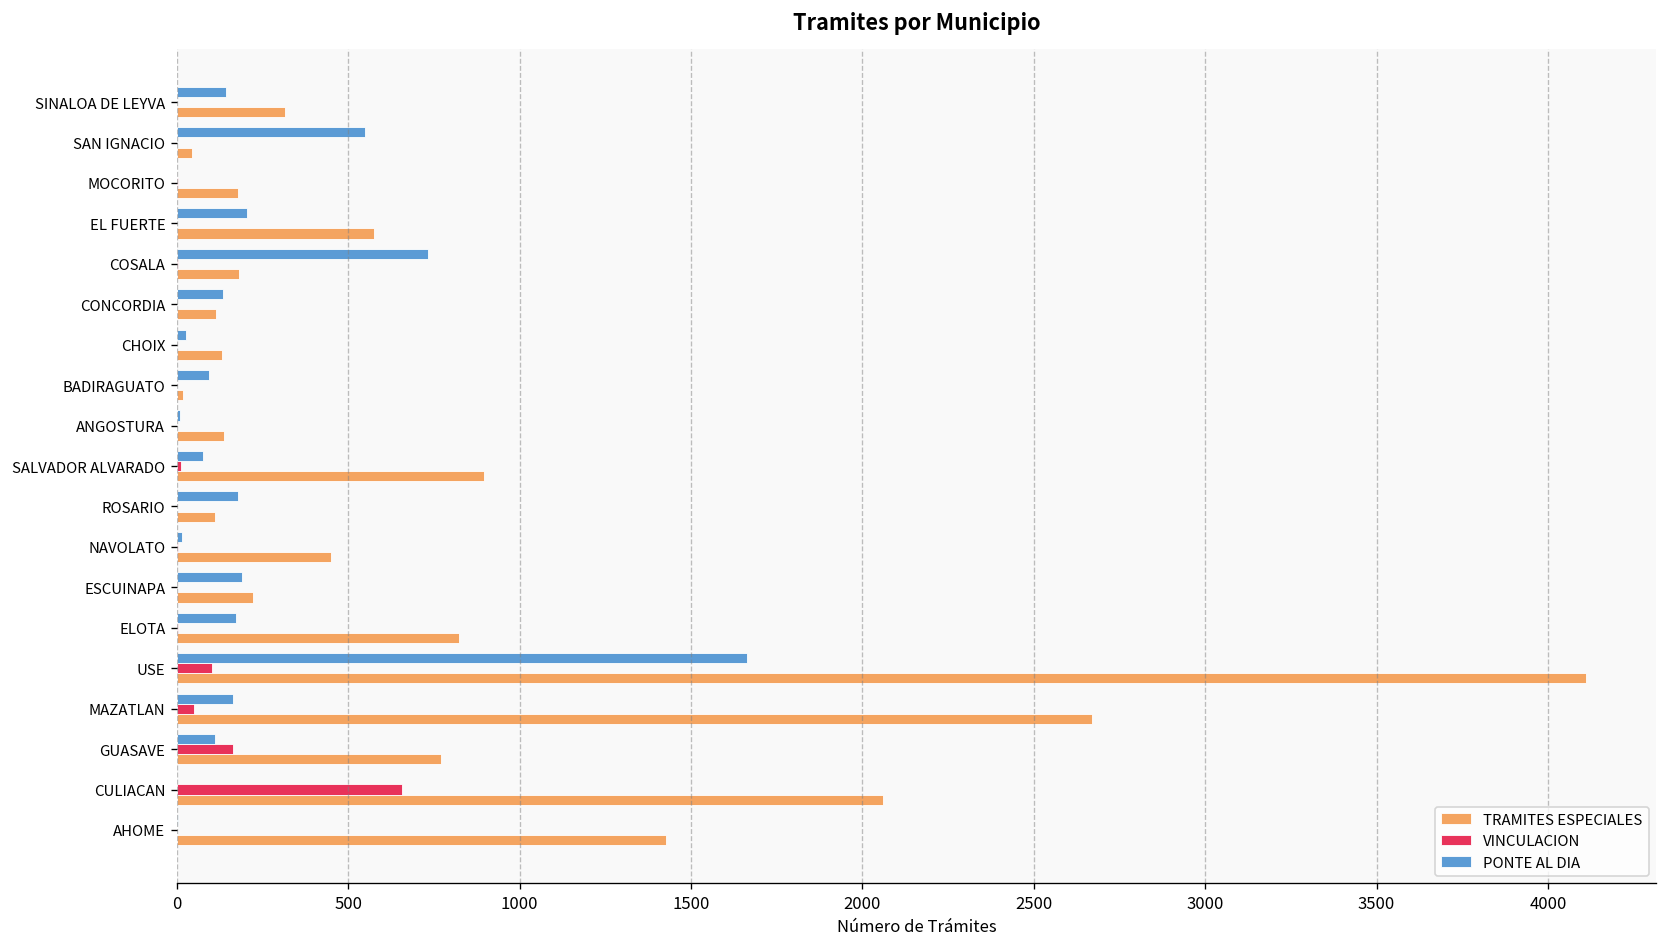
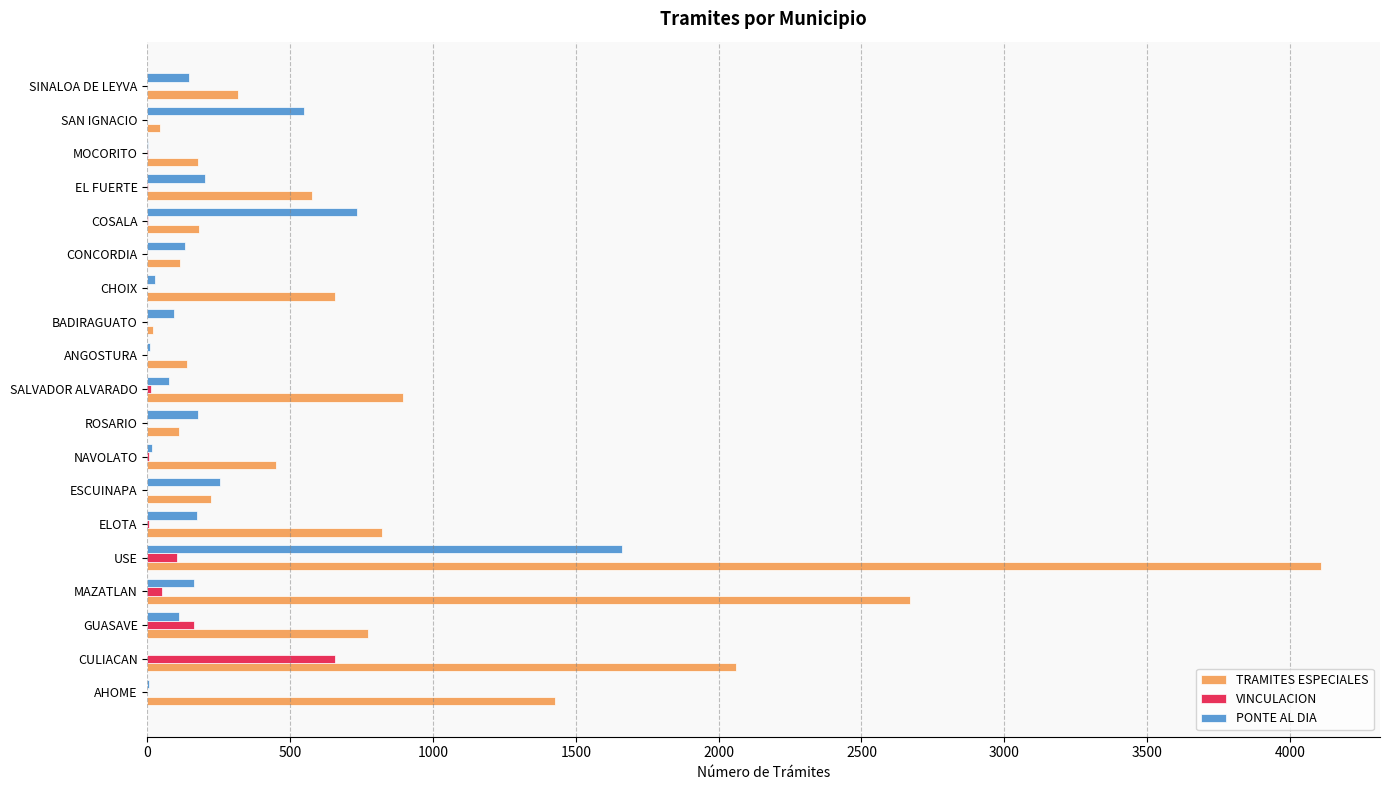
  {
    "TRAMITES ESPECIALES": {
      "SINALOA DE LEYVA": 320,
      "SAN IGNACIO": 40,
      "MOCORITO": 180,
      "EL FUERTE": 580,
      "COSALA": 180,
      "CONCORDIA": 120,
-     "CHOIX": 130,
+     "CHOIX": 660,
      "BADIRAGUATO": 20,
      "ANGOSTURA": 140,
      "SALVADOR ALVARADO": 900,
      "ROSARIO": 110,
      "NAVOLATO": 450,
      "ESCUINAPA": 220,
      "ELOTA": 820,
      "USE": 4110,
      "MAZATLAN": 2670,
      "GUASAVE": 770,
      "CULIACAN": 2060,
      "AHOME": 1430
    },
    "VINCULACION": {
      "SINALOA DE LEYVA": 0,
      "SAN IGNACIO": 0,
      "CONCORDIA": 0,
      "CHOIX": 0,
      "BADIRAGUATO": 0,
      "ANGOSTURA": 0,
      "SALVADOR ALVARADO": 10,
      "ROSARIO": 0,
      "ESCUINAPA": 0,
      "USE": 100,
      "MAZATLAN": 50,
      "GUASAVE": 160,
      "CULIACAN": 660,
      "AHOME": 0
    },
    "PONTE AL DIA": {
      "SINALOA DE LEYVA": 140,
      "SAN IGNACIO": 550,
      "EL FUERTE": 200,
      "COSALA": 730,
      "CONCORDIA": 130,
      "CHOIX": 30,
      "BADIRAGUATO": 90,
      "SALVADOR ALVARADO": 80,
      "ROSARIO": 180,
      "NAVOLATO": 20,
-     "ESCUINAPA": 190,
+     "ESCUINAPA": 250,
      "ELOTA": 170,
      "USE": 1660,
      "MAZATLAN": 160,
      "GUASAVE": 110,
      "CULIACAN": 0
    }
  }
